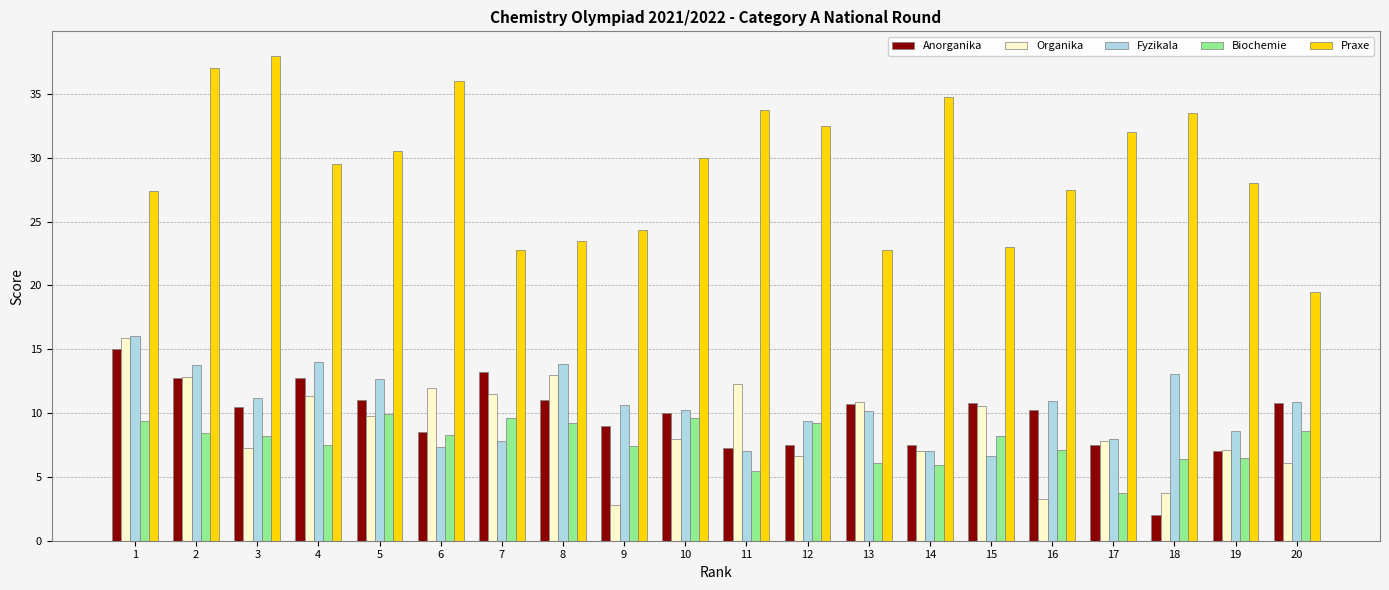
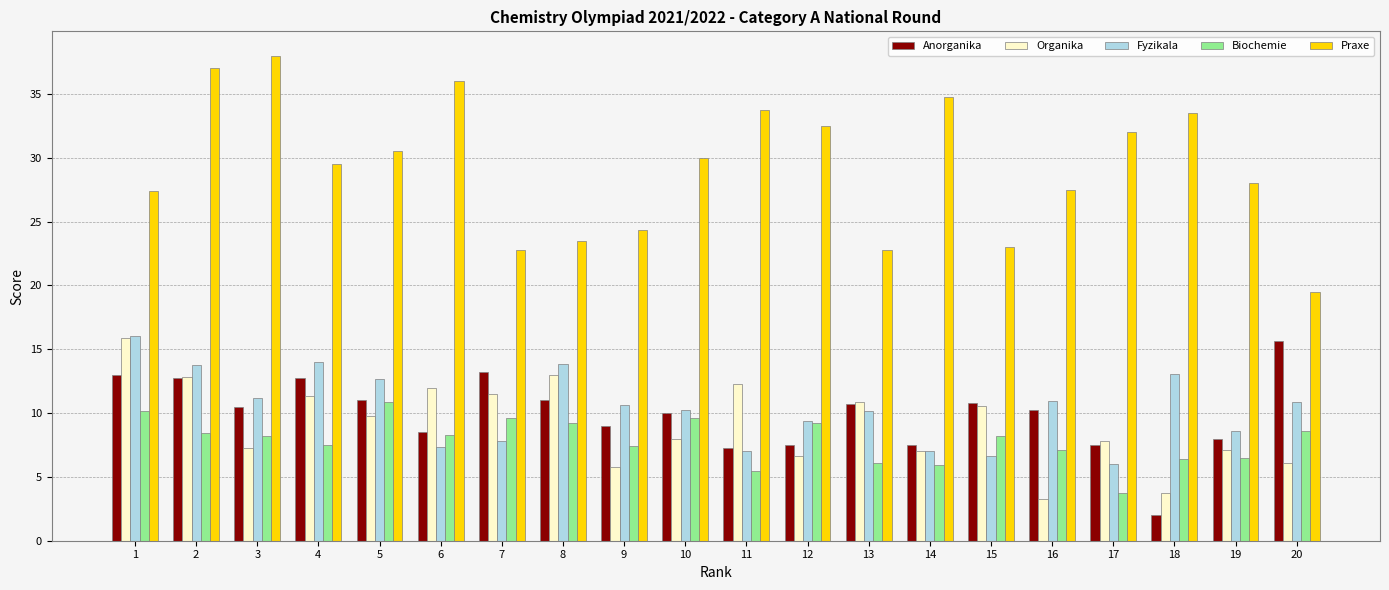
  {
    "Anorganika": {
-     "1": 15,
+     "1": 13,
      "2": 12.8,
      "3": 10.5,
      "4": 12.8,
      "5": 11.0,
      "6": 8.5,
      "7": 13.3,
      "8": 11.0,
      "9": 9.0,
      "10": 10.0,
      "11": 7.3,
      "12": 7.5,
      "13": 10.7,
      "14": 7.5,
      "15": 10.8,
      "16": 10.3,
      "17": 7.5,
      "18": 2.0,
-     "19": 7,
-     "20": 10.8
+     "19": 8,
+     "20": 15.7
    },
    "Organika": {
      "1": 15.9,
      "2": 12.8,
      "3": 7.3,
      "4": 11.4,
      "5": 9.8,
      "6": 12.0,
      "7": 11.5,
      "8": 13.0,
-     "9": 2.8,
+     "9": 5.8,
      "10": 8.0,
      "11": 12.3,
      "12": 6.7,
      "13": 10.9,
      "14": 7.1,
      "15": 10.6,
      "16": 3.3,
      "17": 7.8,
      "18": 3.8,
      "19": 7.1,
      "20": 6.1
    },
    "Fyzikala": {
      "1": 16,
      "2": 13.8,
      "3": 11.2,
      "4": 14,
      "5": 12.7,
      "6": 7.4,
      "7": 7.8,
      "8": 14,
      "9": 10.6,
      "10": 10.3,
      "11": 7,
      "12": 9.4,
      "13": 10.2,
      "14": 7,
      "15": 6.6,
      "16": 11,
-     "17": 8,
+     "17": 6,
      "18": 13,
      "19": 8.6,
      "20": 11
    },
    "Biochemie": {
-     "1": 9.4,
+     "1": 10.2,
      "2": 8.4,
      "3": 8.2,
      "4": 7.5,
-     "5": 9.9,
+     "5": 10.9,
      "6": 8.3,
      "7": 9.6,
      "8": 9.2,
      "9": 7.4,
      "10": 9.7,
      "11": 5.5,
      "12": 9.2,
      "13": 6.1,
      "14": 5.9,
      "15": 8.2,
      "16": 7.1,
      "17": 3.7,
      "18": 6.4,
      "19": 6.5,
      "20": 8.6
    },
    "Praxe": {
      "1": 27.4,
      "2": 37.0,
      "3": 38.0,
      "4": 29.5,
      "5": 30.5,
      "6": 36.0,
      "7": 22.8,
      "8": 23.5,
      "9": 24.3,
      "10": 30.0,
      "11": 33.7,
      "12": 32.5,
      "13": 22.8,
      "14": 34.8,
      "15": 23.0,
      "16": 27.5,
      "17": 32.0,
      "18": 33.5,
      "19": 28.0,
      "20": 19.5
    }
  }
